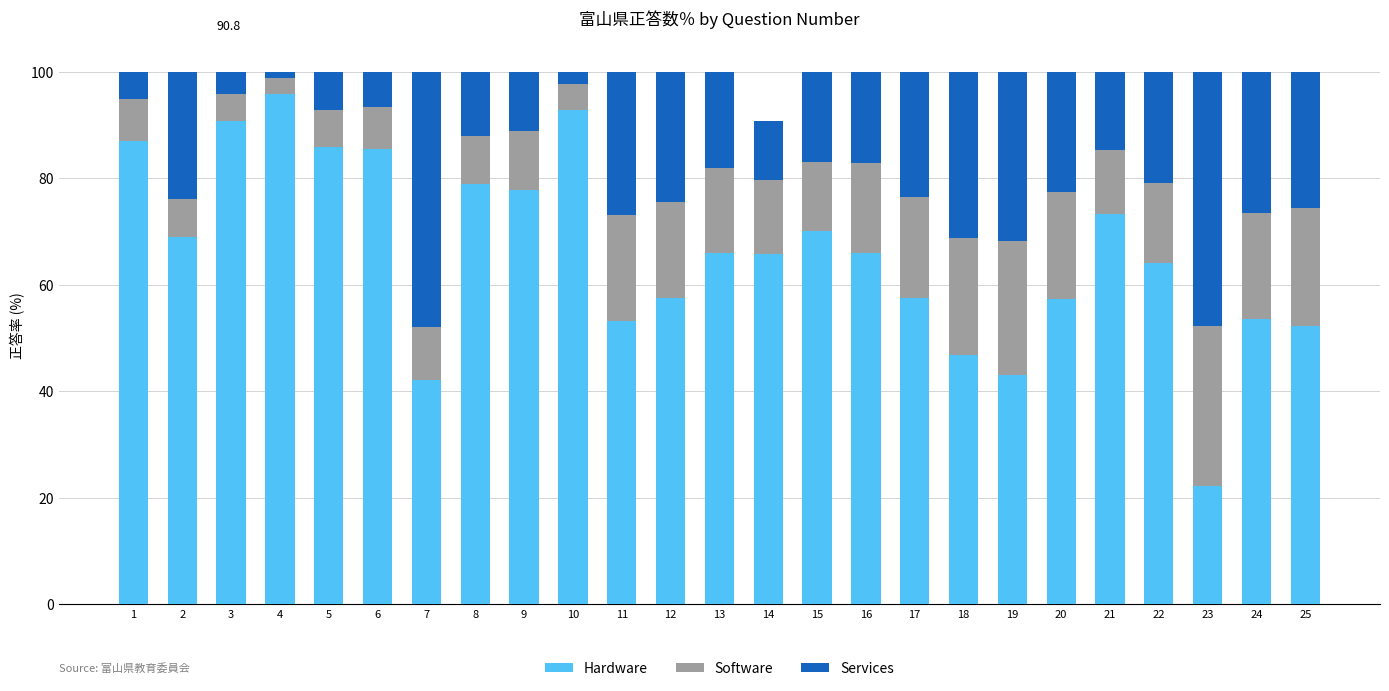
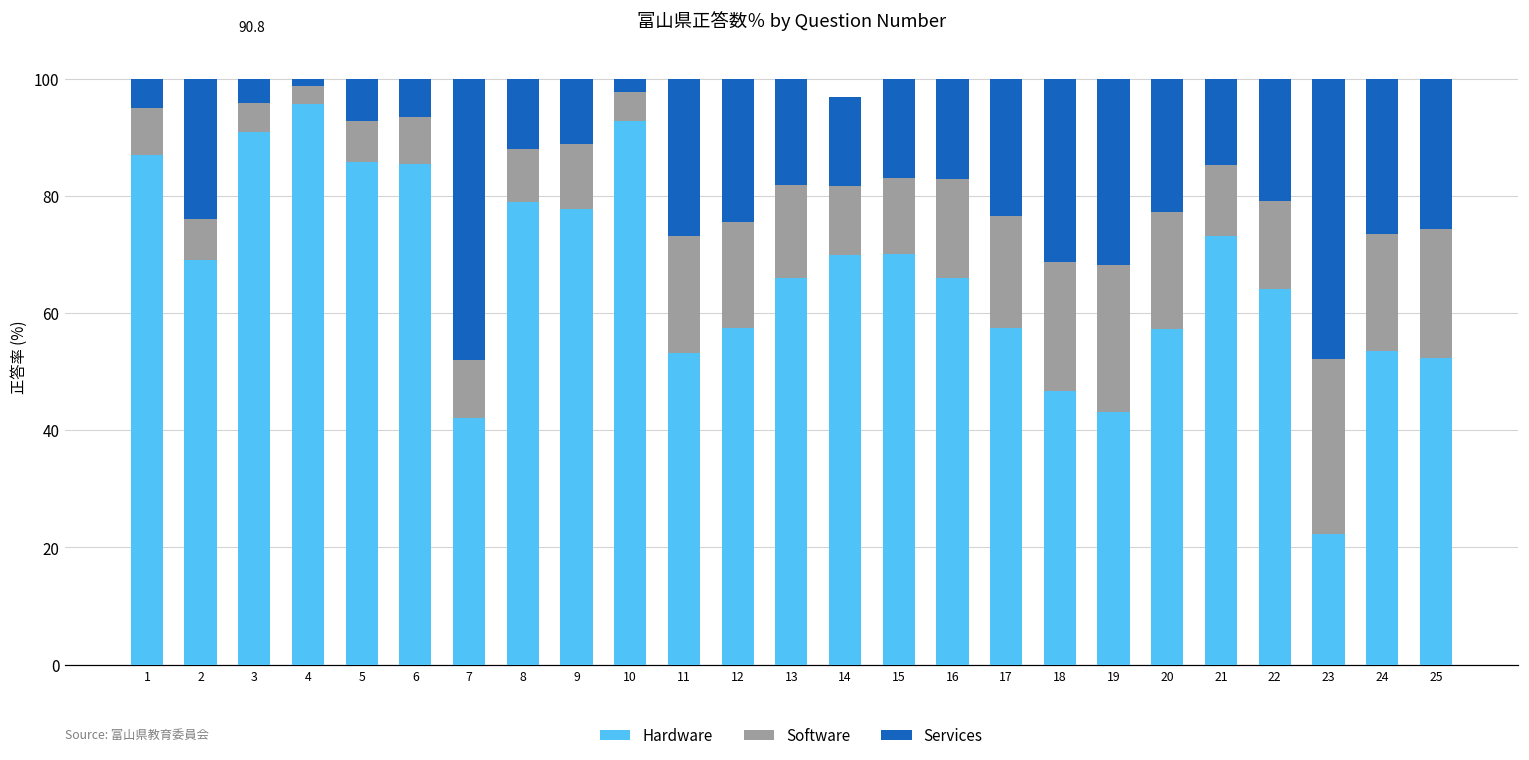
  {
    "Hardware": {
      "1": 87,
      "2": 69,
      "3": 91,
      "4": 96,
      "5": 86,
      "6": 85,
      "7": 42,
      "8": 79,
      "9": 78,
      "10": 93,
      "11": 53,
      "12": 58,
      "13": 66,
-     "14": 66,
+     "14": 70,
      "15": 70,
      "16": 66,
      "17": 58,
      "18": 47,
      "19": 43,
      "20": 57,
      "21": 73,
      "22": 64,
      "23": 22,
      "24": 54,
      "25": 52
    },
    "Software": {
      "1": 8,
      "2": 7,
      "3": 5,
      "4": 3,
      "5": 7,
      "6": 8,
      "7": 10,
      "8": 9,
      "9": 11,
      "10": 5,
      "11": 20,
      "12": 18,
      "13": 16,
-     "14": 14,
+     "14": 12,
      "15": 13,
      "16": 17,
      "17": 19,
      "18": 22,
      "19": 25,
      "20": 20,
      "21": 12,
      "22": 15,
      "23": 30,
      "24": 20,
      "25": 22
    },
    "Services": {
      "1": 5,
      "2": 24,
      "3": 4,
      "4": 1,
      "5": 7,
      "6": 7,
      "7": 48,
      "8": 12,
      "9": 11,
      "10": 2,
      "11": 27,
      "12": 25,
      "13": 18,
-     "14": 11,
+     "14": 15,
      "15": 17,
      "16": 17,
      "17": 24,
      "18": 31,
      "19": 32,
      "20": 23,
      "21": 15,
      "22": 21,
      "23": 48,
      "24": 27,
      "25": 26
    }
  }
